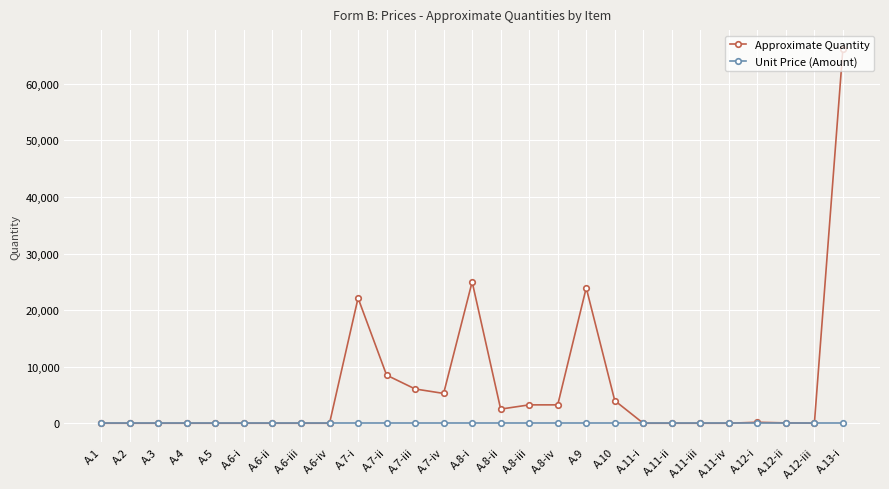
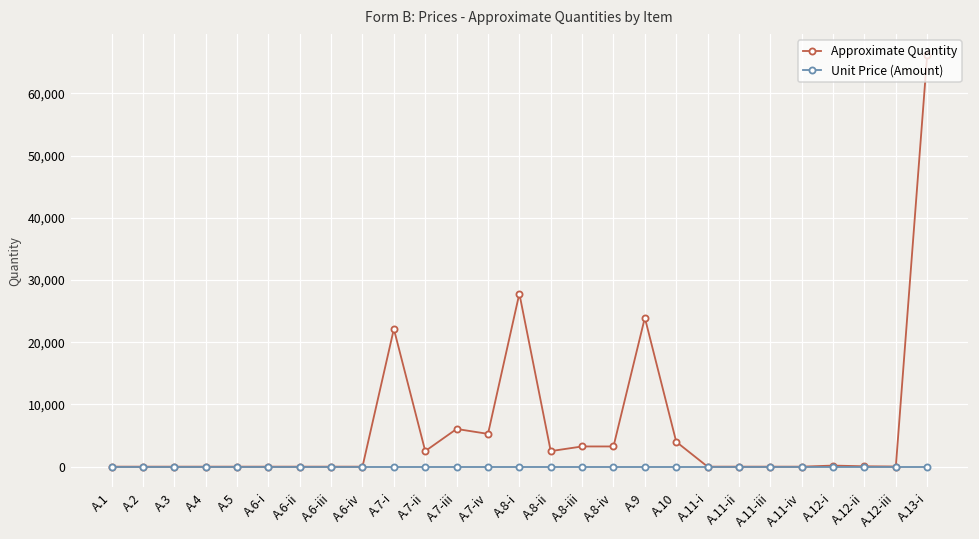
  {
    "Approximate Quantity": {
      "A.7-i": "22,000",
-     "A.7-ii": "9,000",
+     "A.7-ii": "3,000",
      "A.7-iii": "6,000",
      "A.7-iv": "5,000",
-     "A.8-i": "25,000",
+     "A.8-i": "28,000",
      "A.8-ii": "3,000",
      "A.8-iii": "3,000",
      "A.8-iv": "3,000",
      "A.9": "24,000",
      "A.10": "4,000"
    },
    "Unit Price (Amount)": {
      "A.7-i": "0",
      "A.7-ii": "0",
      "A.7-iii": "0",
      "A.7-iv": "0",
      "A.8-i": "0",
      "A.8-ii": "0",
      "A.8-iii": "0",
      "A.8-iv": "0",
      "A.9": "0",
      "A.10": "0",
      "A.13-i": "0"
    }
  }
